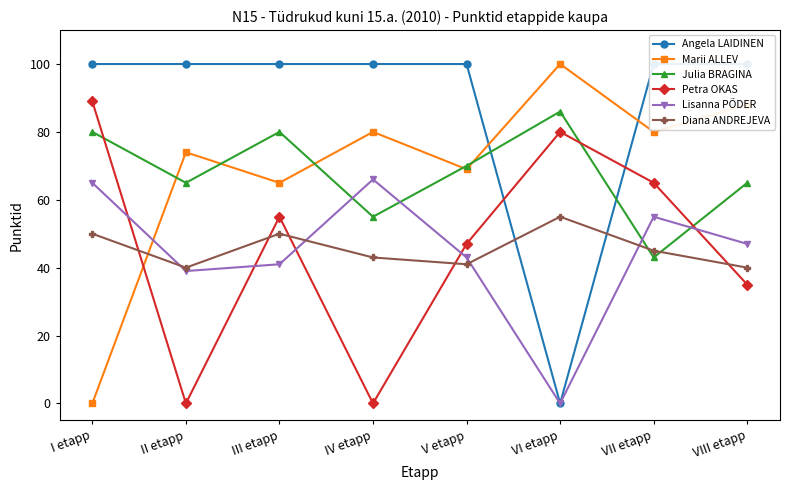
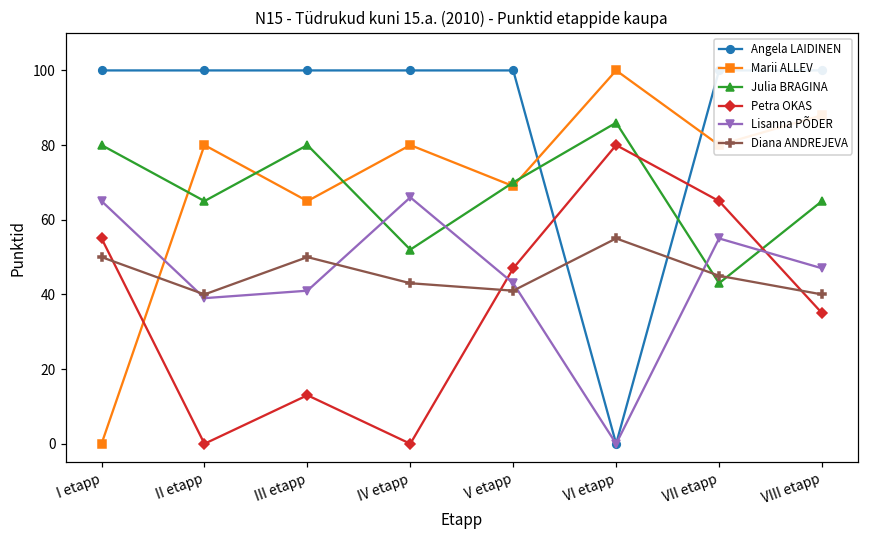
  {
    "Angela LAIDINEN": {
      "I etapp": 100,
      "II etapp": 100,
      "III etapp": 100,
      "IV etapp": 100,
      "V etapp": 100
    },
    "Marii ALLEV": {
      "I etapp": 0,
-     "II etapp": 74,
+     "II etapp": 80,
      "III etapp": 65,
      "IV etapp": 80,
      "V etapp": 69,
      "VI etapp": 100,
      "VII etapp": 80
    },
    "Julia BRAGINA": {
      "I etapp": 80,
      "II etapp": 65,
      "III etapp": 80,
-     "IV etapp": 55,
+     "IV etapp": 52,
      "V etapp": 70,
      "VI etapp": 86,
      "VII etapp": 43,
      "VIII etapp": 65
    },
    "Petra OKAS": {
-     "I etapp": 89,
+     "I etapp": 55,
      "II etapp": 0,
-     "III etapp": 55,
+     "III etapp": 13,
      "IV etapp": 0,
      "V etapp": 47,
      "VI etapp": 80,
      "VII etapp": 65,
      "VIII etapp": 35
    },
    "Lisanna PÕDER": {
      "I etapp": 65,
      "II etapp": 39,
      "III etapp": 41,
      "IV etapp": 66,
      "V etapp": 43,
      "VII etapp": 55,
      "VIII etapp": 47
    },
    "Diana ANDREJEVA": {
      "I etapp": 50,
      "II etapp": 40,
      "III etapp": 50,
      "IV etapp": 43,
      "V etapp": 41,
      "VI etapp": 55,
      "VII etapp": 45,
      "VIII etapp": 40
    }
  }
